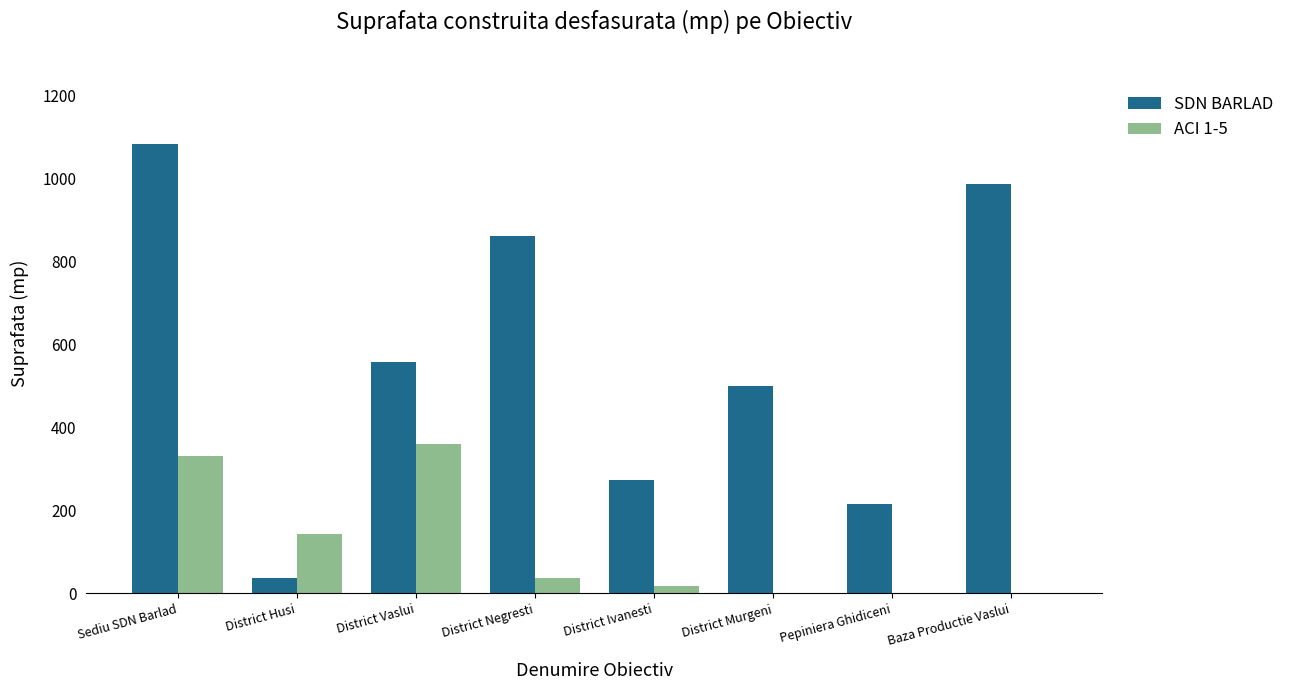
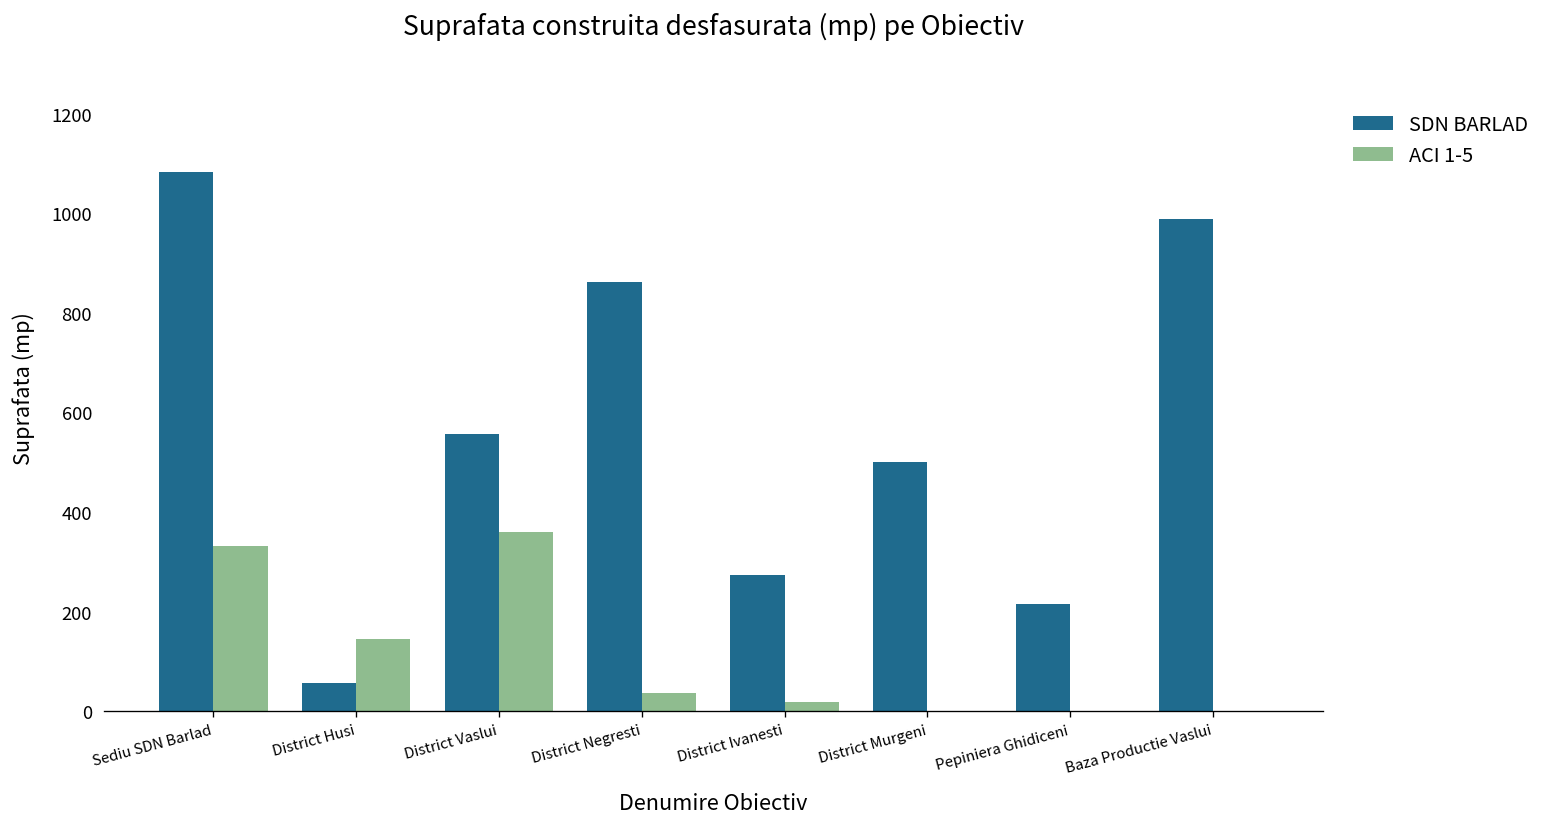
  {
    "SDN BARLAD": {
      "Sediu SDN Barlad": 1080,
-     "District Husi": 40,
+     "District Husi": 60,
      "District Vaslui": 560,
      "District Negresti": 860,
      "District Ivanesti": 270,
      "District Murgeni": 500,
      "Pepiniera Ghidiceni": 220,
      "Baza Productie Vaslui": 990
    },
    "ACI 1-5": {
      "Sediu SDN Barlad": 330,
      "District Husi": 140,
      "District Vaslui": 360,
      "District Negresti": 40,
      "District Ivanesti": 20,
      "District Murgeni": 0,
      "Pepiniera Ghidiceni": 0,
      "Baza Productie Vaslui": 0
    }
  }
